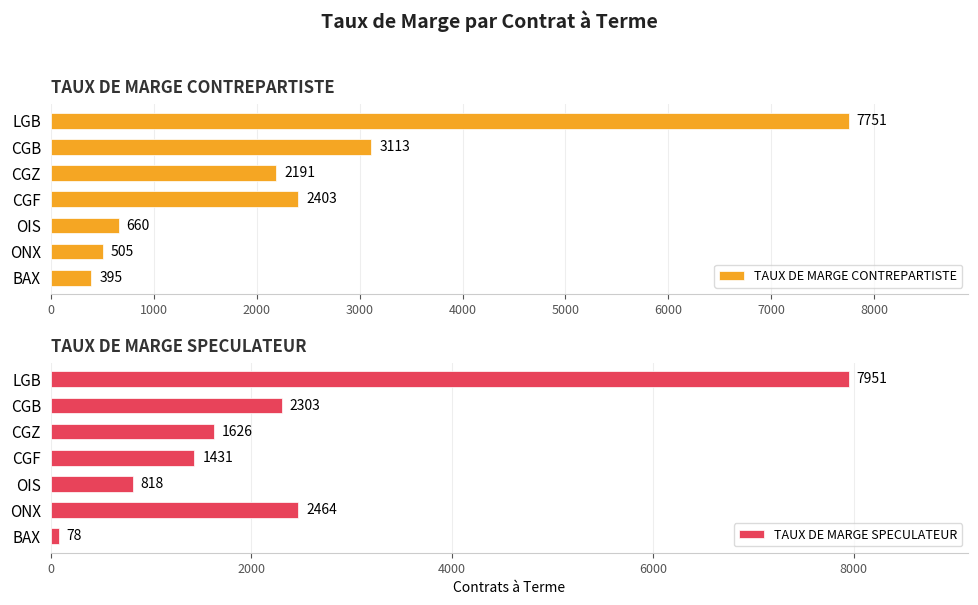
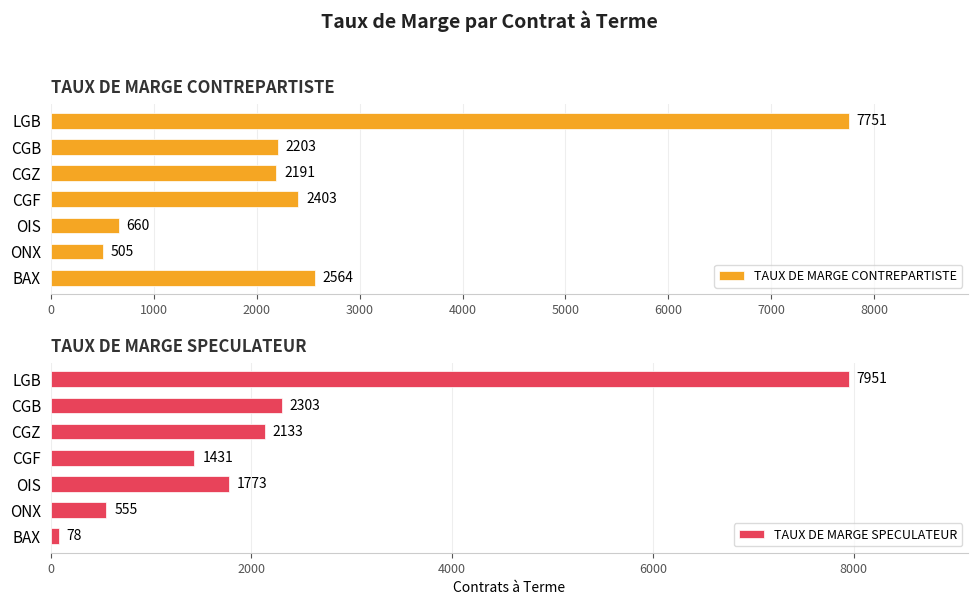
  {
    "TAUX DE MARGE CONTREPARTISTE": {
      "LGB": 7751,
-     "CGB": 3113,
+     "CGB": 2203,
      "CGZ": 2191,
      "CGF": 2403,
      "OIS": 660,
      "ONX": 505,
-     "BAX": 395
+     "BAX": 2564
    },
    "TAUX DE MARGE SPECULATEUR": {
      "LGB": 7951,
      "CGB": 2303,
-     "CGZ": 1626,
+     "CGZ": 2133,
      "CGF": 1431,
-     "OIS": 818,
-     "ONX": 2464,
+     "OIS": 1773,
+     "ONX": 555,
      "BAX": 78
    }
  }
